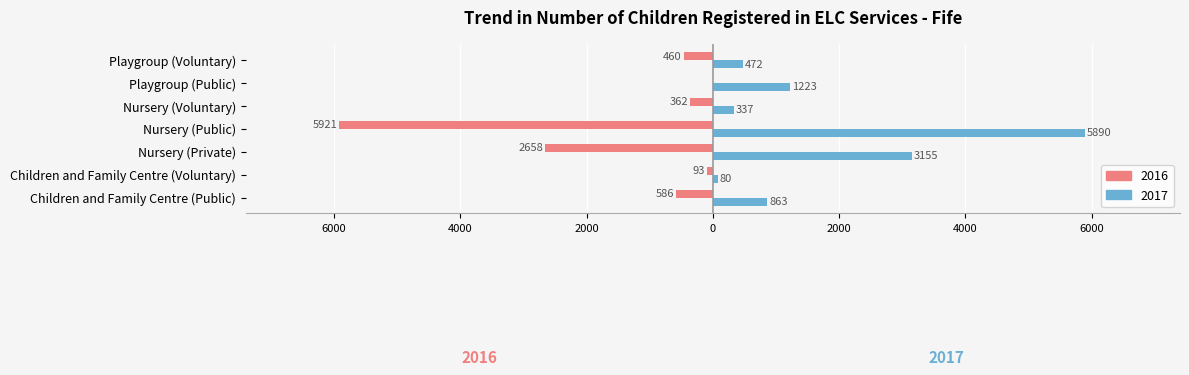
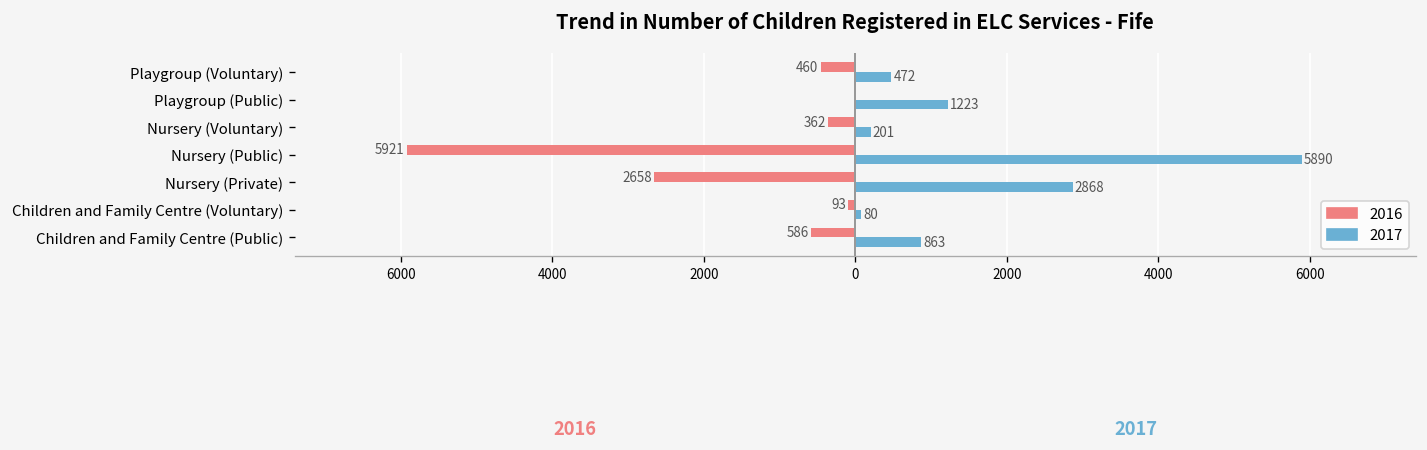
  {
    "2017": {
      "Playgroup (Voluntary)": 472,
      "Playgroup (Public)": 1223,
-     "Nursery (Voluntary)": 337,
+     "Nursery (Voluntary)": 201,
      "Nursery (Public)": 5890,
-     "Nursery (Private)": 3155,
+     "Nursery (Private)": 2868,
      "Children and Family Centre (Voluntary)": 80,
      "Children and Family Centre (Public)": 863
    }
  }
